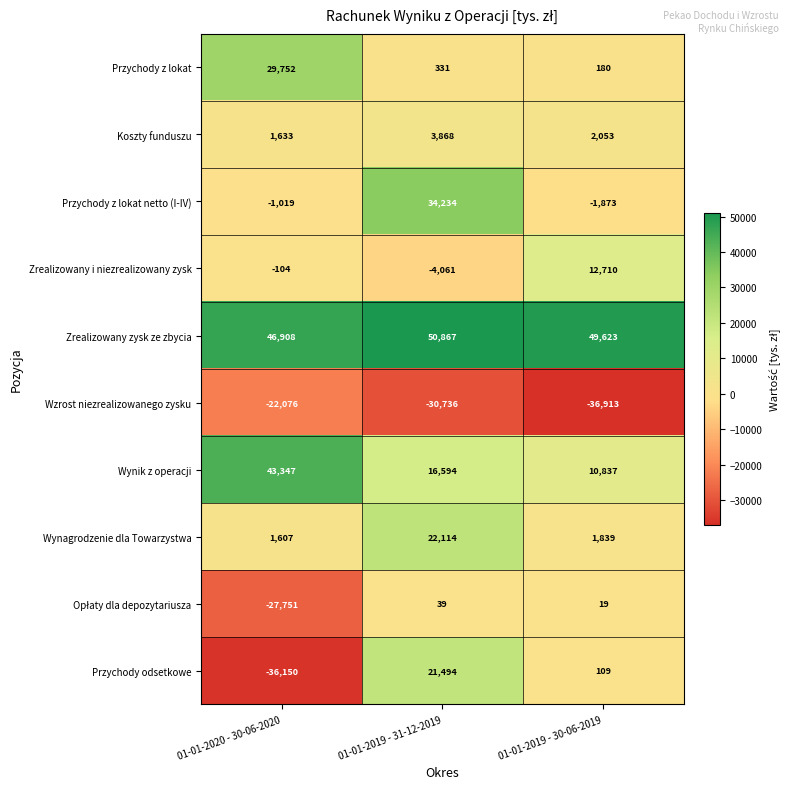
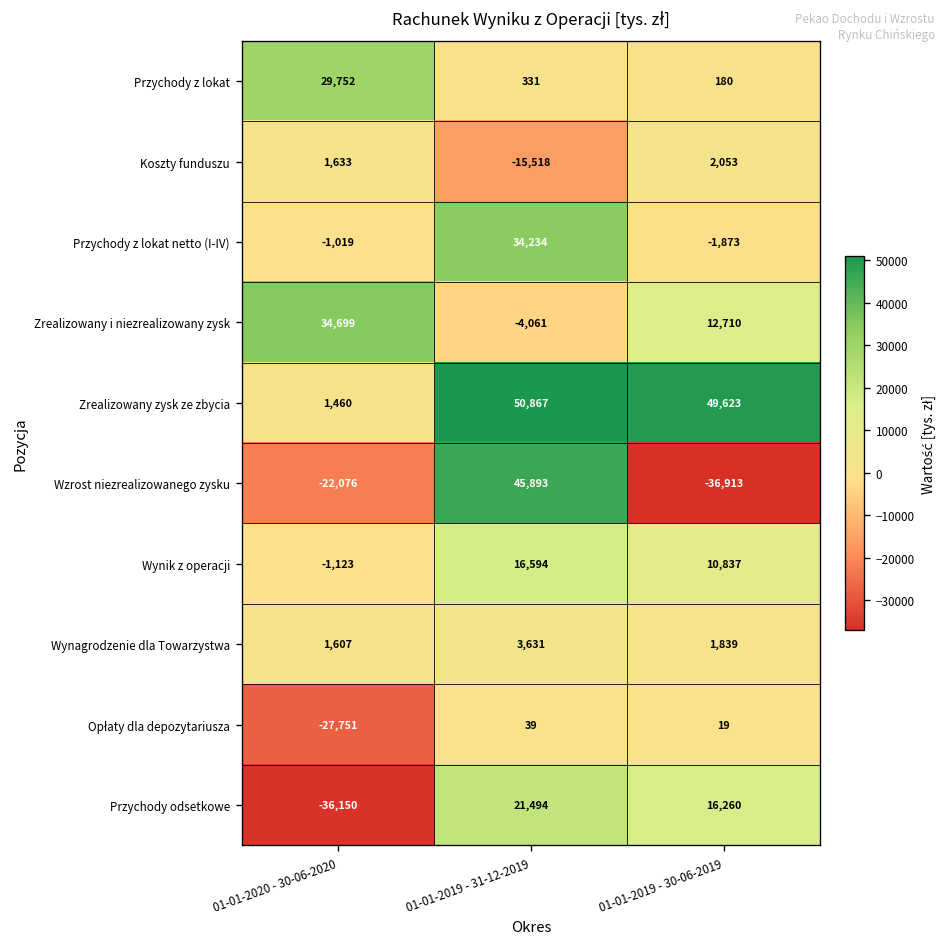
  {
    "Przychody z lokat": {
      "01-01-2020 - 30-06-2020": "29,752",
      "01-01-2019 - 31-12-2019": "331",
      "01-01-2019 - 30-06-2019": "180"
    },
    "Koszty funduszu": {
      "01-01-2020 - 30-06-2020": "1,633",
-     "01-01-2019 - 31-12-2019": "3,868",
+     "01-01-2019 - 31-12-2019": "-15,518",
      "01-01-2019 - 30-06-2019": "2,053"
    },
    "Przychody z lokat netto (I-IV)": {
      "01-01-2020 - 30-06-2020": "-1,019",
      "01-01-2019 - 31-12-2019": "34,234",
      "01-01-2019 - 30-06-2019": "-1,873"
    },
    "Zrealizowany i niezrealizowany zysk": {
-     "01-01-2020 - 30-06-2020": "-104",
+     "01-01-2020 - 30-06-2020": "34,699",
      "01-01-2019 - 31-12-2019": "-4,061",
      "01-01-2019 - 30-06-2019": "12,710"
    },
    "Zrealizowany zysk ze zbycia": {
-     "01-01-2020 - 30-06-2020": "46,908",
+     "01-01-2020 - 30-06-2020": "1,460",
      "01-01-2019 - 31-12-2019": "50,867",
      "01-01-2019 - 30-06-2019": "49,623"
    },
    "Wzrost niezrealizowanego zysku": {
      "01-01-2020 - 30-06-2020": "-22,076",
-     "01-01-2019 - 31-12-2019": "-30,736",
+     "01-01-2019 - 31-12-2019": "45,893",
      "01-01-2019 - 30-06-2019": "-36,913"
    },
    "Wynik z operacji": {
-     "01-01-2020 - 30-06-2020": "43,347",
+     "01-01-2020 - 30-06-2020": "-1,123",
      "01-01-2019 - 31-12-2019": "16,594",
      "01-01-2019 - 30-06-2019": "10,837"
    },
    "Wynagrodzenie dla Towarzystwa": {
      "01-01-2020 - 30-06-2020": "1,607",
-     "01-01-2019 - 31-12-2019": "22,114",
+     "01-01-2019 - 31-12-2019": "3,631",
      "01-01-2019 - 30-06-2019": "1,839"
    },
    "Opłaty dla depozytariusza": {
      "01-01-2020 - 30-06-2020": "-27,751",
      "01-01-2019 - 31-12-2019": "39",
      "01-01-2019 - 30-06-2019": "19"
    },
    "Przychody odsetkowe": {
      "01-01-2020 - 30-06-2020": "-36,150",
      "01-01-2019 - 31-12-2019": "21,494",
-     "01-01-2019 - 30-06-2019": "109"
+     "01-01-2019 - 30-06-2019": "16,260"
    }
  }
